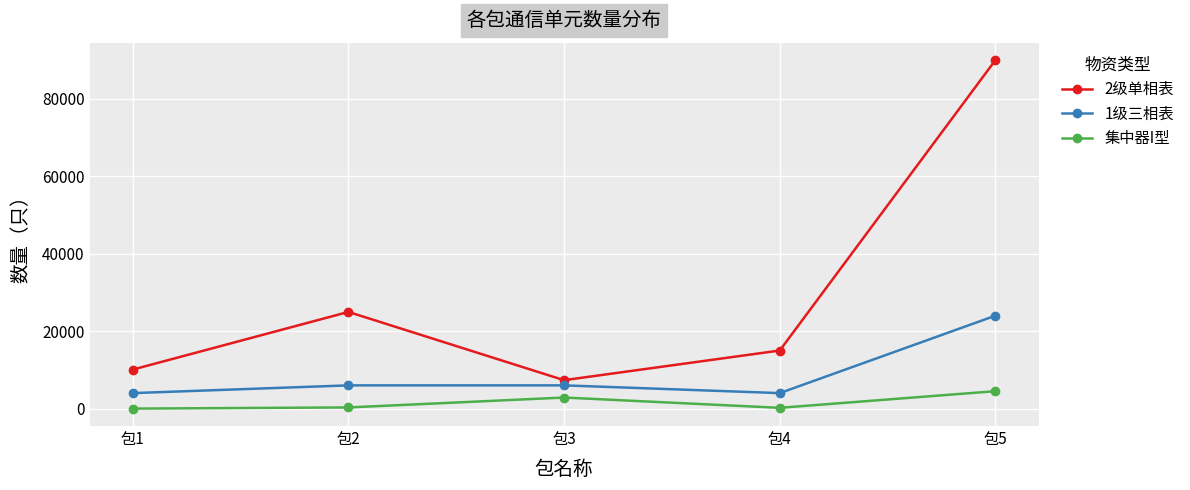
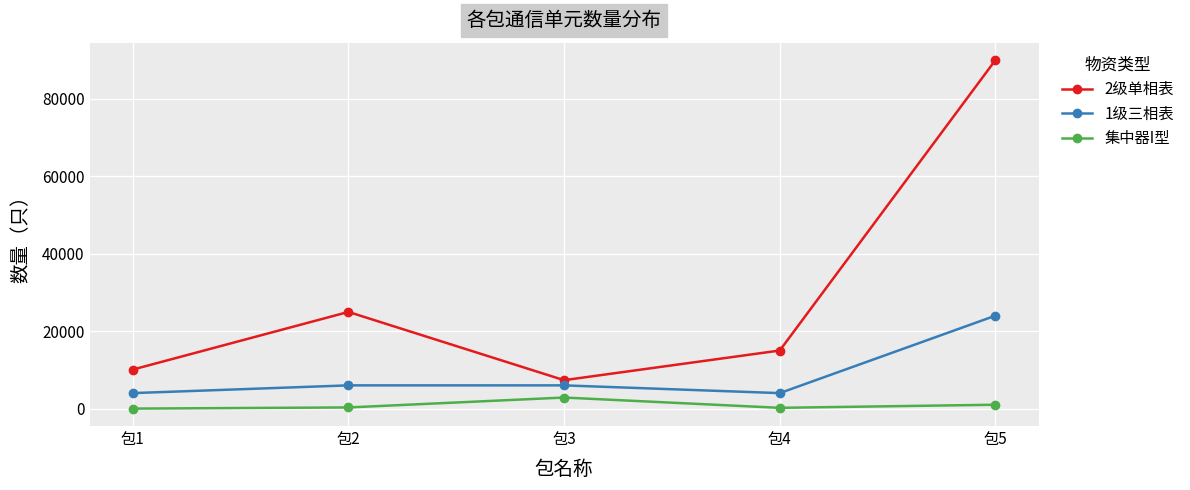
  {
    "2级单相表": {
      "包1": 10000,
      "包2": 25000,
      "包3": 7000,
      "包4": 15000,
      "包5": 90000
    },
    "1级三相表": {
      "包1": 4000,
      "包2": 6000,
      "包3": 6000,
      "包4": 4000,
      "包5": 24000
    },
    "集中器I型": {
      "包1": 0,
      "包2": 0,
      "包3": 3000,
      "包4": 0,
-     "包5": 5000
+     "包5": 1000
    }
  }
